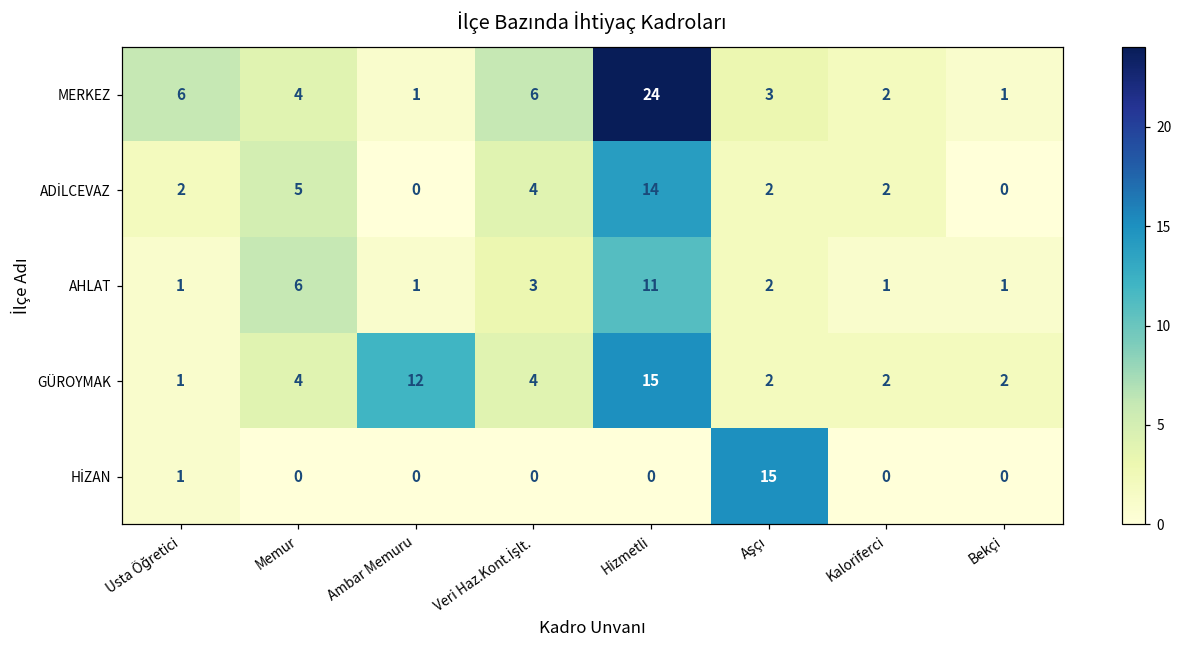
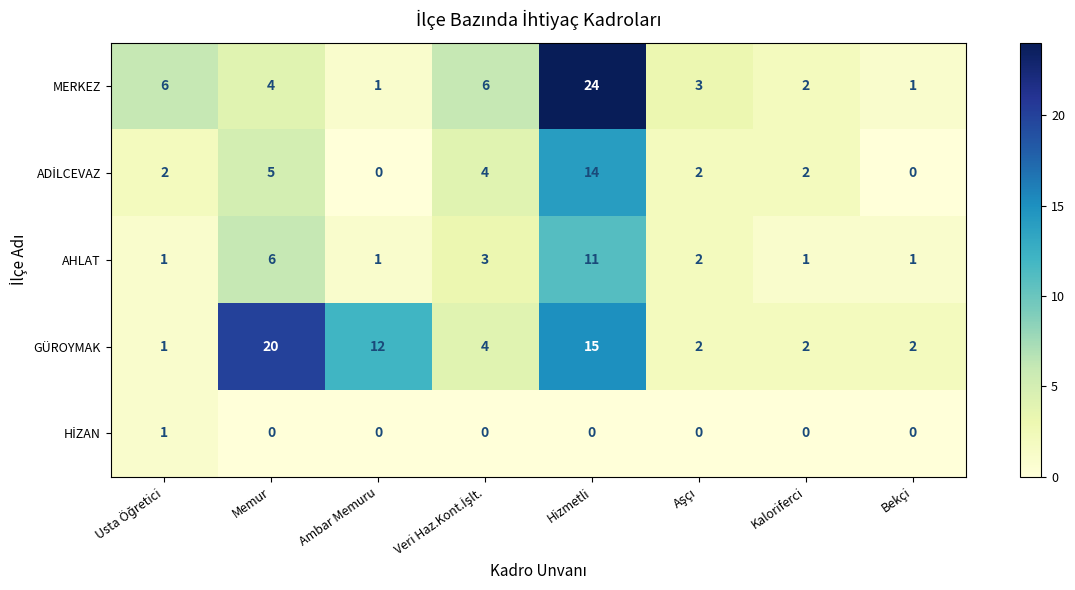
  {
    "MERKEZ": {
      "Usta Öğretici": 6,
      "Memur": 4,
      "Ambar Memuru": 1,
      "Veri Haz.Kont.İşlt.": 6,
      "Hizmetli": 24,
      "Aşçı": 3,
      "Kaloriferci": 2,
      "Bekçi": 1
    },
    "ADİLCEVAZ": {
      "Usta Öğretici": 2,
      "Memur": 5,
      "Ambar Memuru": 0,
      "Veri Haz.Kont.İşlt.": 4,
      "Hizmetli": 14,
      "Aşçı": 2,
      "Kaloriferci": 2,
      "Bekçi": 0
    },
    "AHLAT": {
      "Usta Öğretici": 1,
      "Memur": 6,
      "Ambar Memuru": 1,
      "Veri Haz.Kont.İşlt.": 3,
      "Hizmetli": 11,
      "Aşçı": 2,
      "Kaloriferci": 1,
      "Bekçi": 1
    },
    "GÜROYMAK": {
      "Usta Öğretici": 1,
-     "Memur": 4,
+     "Memur": 20,
      "Ambar Memuru": 12,
      "Veri Haz.Kont.İşlt.": 4,
      "Hizmetli": 15,
      "Aşçı": 2,
      "Kaloriferci": 2,
      "Bekçi": 2
    },
    "HİZAN": {
      "Usta Öğretici": 1,
      "Memur": 0,
      "Ambar Memuru": 0,
      "Veri Haz.Kont.İşlt.": 0,
      "Hizmetli": 0,
-     "Aşçı": 15,
+     "Aşçı": 0,
      "Kaloriferci": 0,
      "Bekçi": 0
    }
  }
